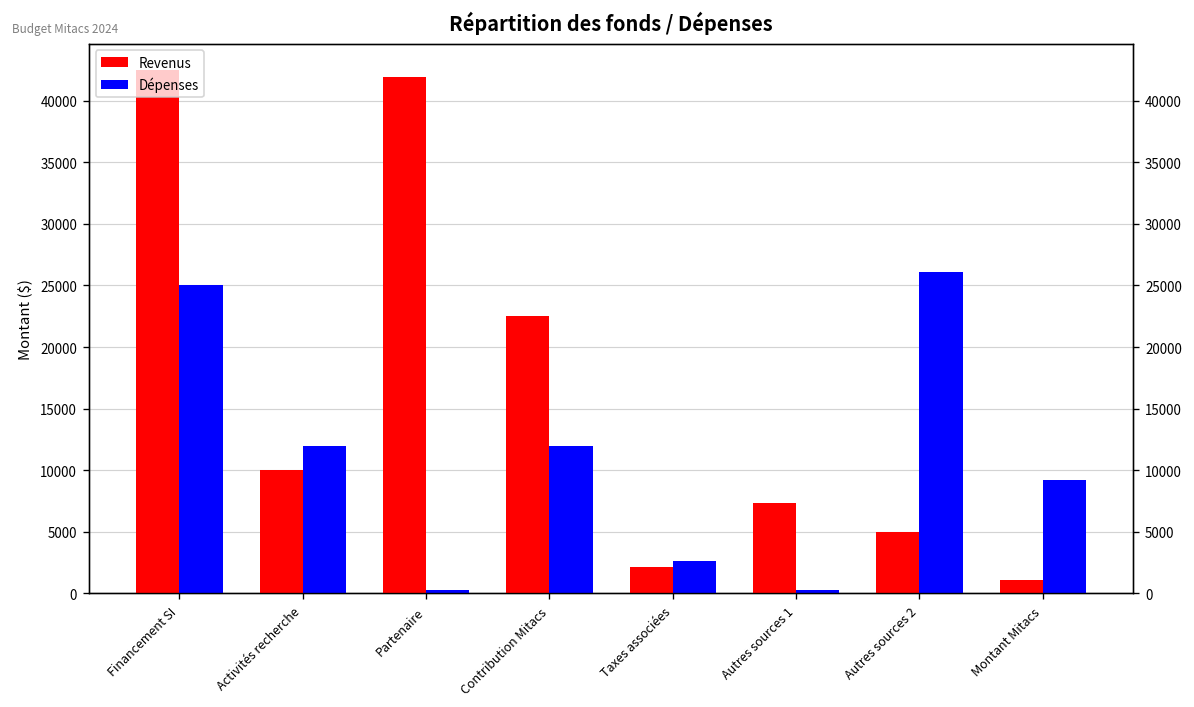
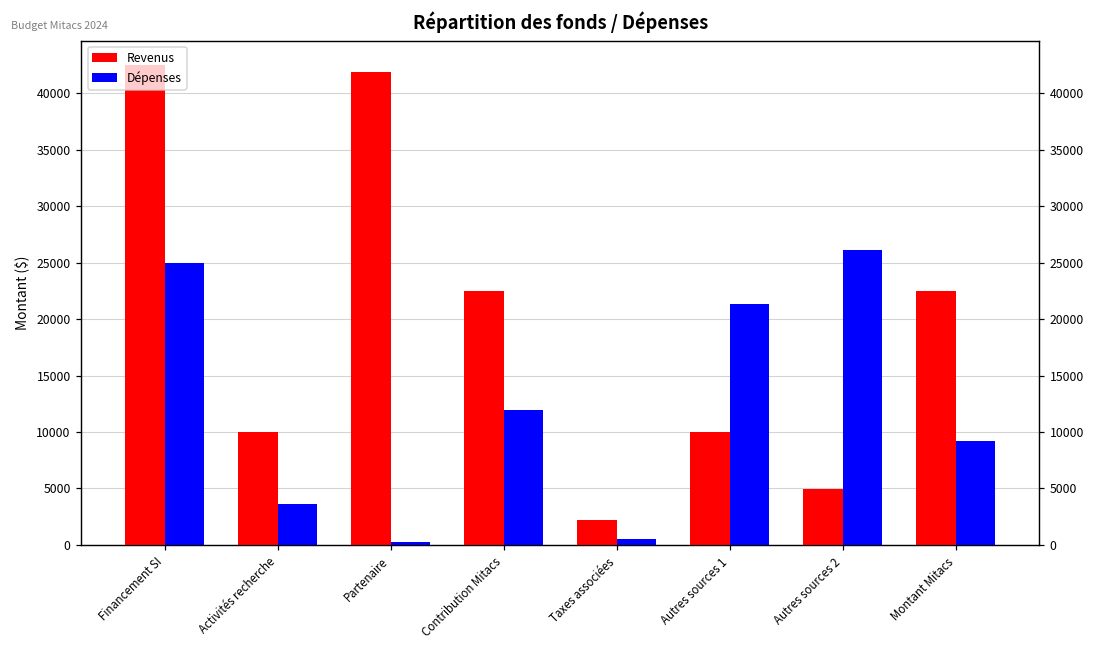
  {
    "Revenus": {
      "Activités recherche": 10000,
      "Partenaire": 41900,
      "Contribution Mitacs": 22500,
      "Taxes associées": 2200,
-     "Autres sources 1": 7400,
+     "Autres sources 1": 10000,
      "Autres sources 2": 5000,
-     "Montant Mitacs": 1100
+     "Montant Mitacs": 22500
    },
    "Dépenses": {
      "Financement SI": 25000,
-     "Activités recherche": 12000,
+     "Activités recherche": 3600,
      "Partenaire": 300,
      "Contribution Mitacs": 11900,
-     "Taxes associées": 2600,
-     "Autres sources 1": 300,
+     "Taxes associées": 500,
+     "Autres sources 1": 21400,
      "Autres sources 2": 26100,
      "Montant Mitacs": 9200
    }
  }
